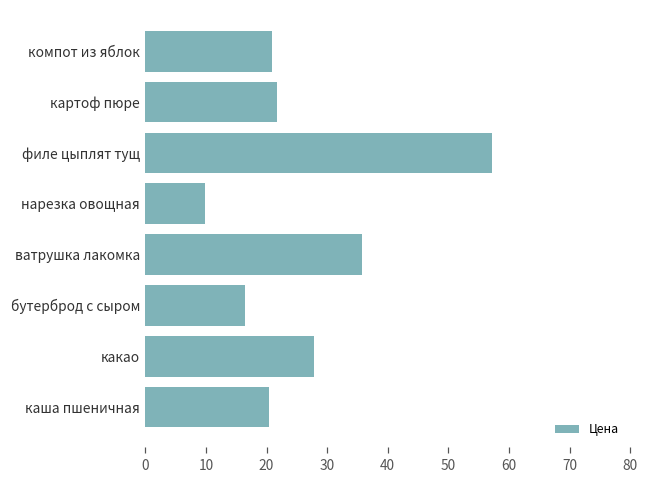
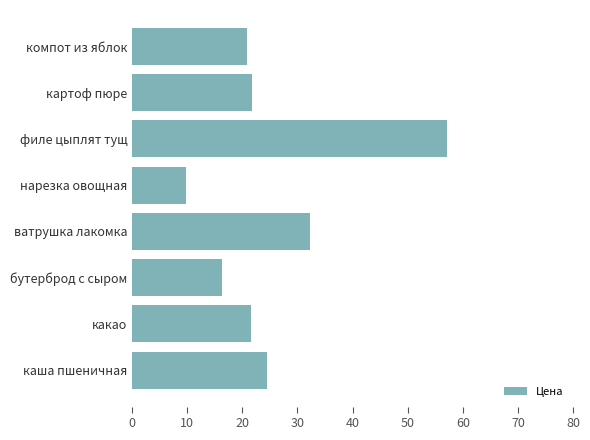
  {
    "компот из яблок": 21,
    "картоф пюре": 22,
    "филе цыплят тущ": 57,
    "нарезка овощная": 10,
-   "ватрушка лакомка": 36,
+   "ватрушка лакомка": 32,
    "бутерброд с сыром": 16,
-   "какао": 28,
-   "каша пшеничная": 20
+   "какао": 22,
+   "каша пшеничная": 25
  }
